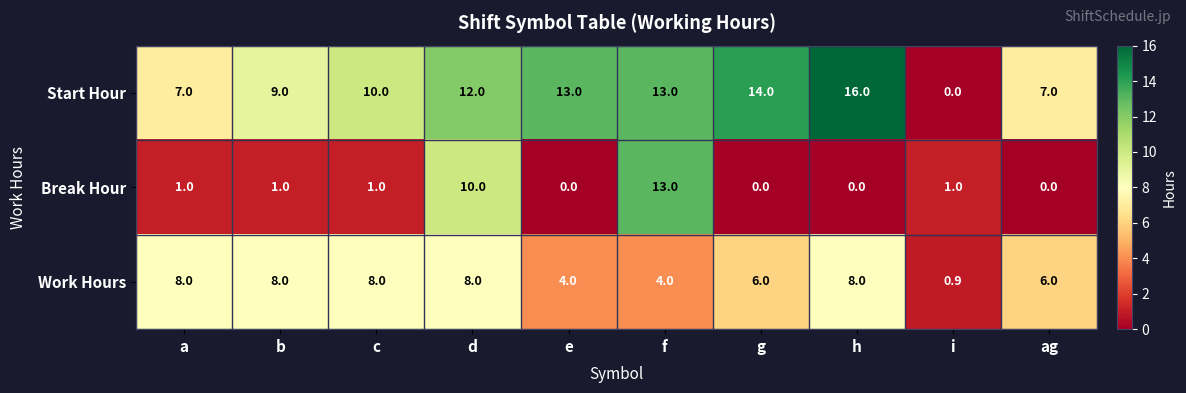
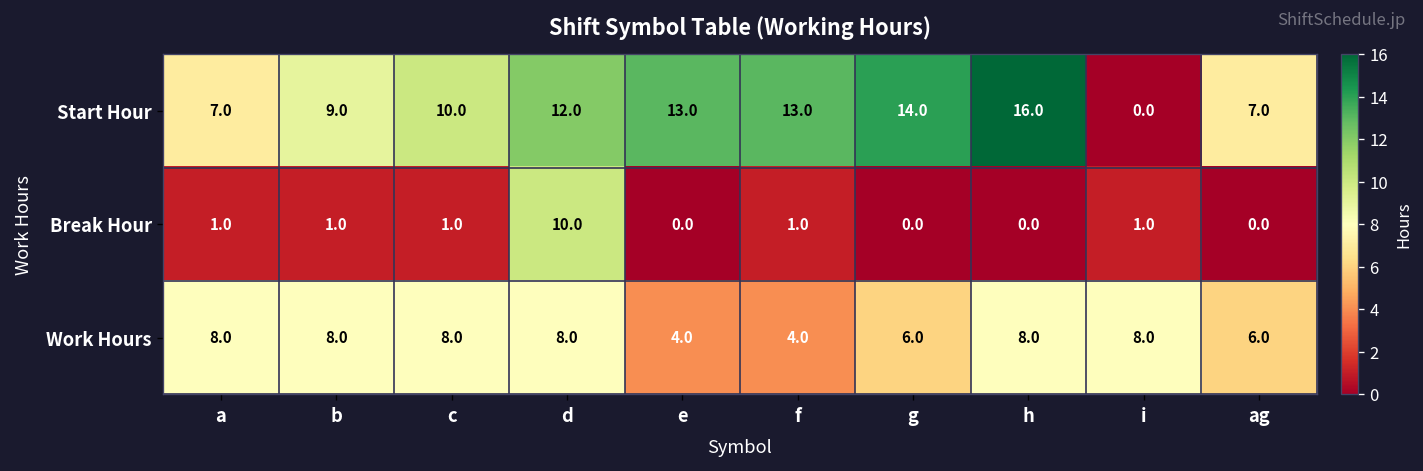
  {
    "Start Hour": {
      "a": 7.0,
      "b": 9.0,
      "c": 10.0,
      "d": 12.0,
      "e": 13.0,
      "f": 13.0,
      "g": 14.0,
      "h": 16.0,
      "i": 0.0,
      "ag": 7.0
    },
    "Break Hour": {
      "a": 1.0,
      "b": 1.0,
      "c": 1.0,
      "d": 10.0,
      "e": 0.0,
-     "f": 13.0,
+     "f": 1.0,
      "g": 0.0,
      "h": 0.0,
      "i": 1.0,
      "ag": 0.0
    },
    "Work Hours": {
      "a": 8.0,
      "b": 8.0,
      "c": 8.0,
      "d": 8.0,
      "e": 4.0,
      "f": 4.0,
      "g": 6.0,
      "h": 8.0,
-     "i": 0.9,
+     "i": 8.0,
      "ag": 6.0
    }
  }
